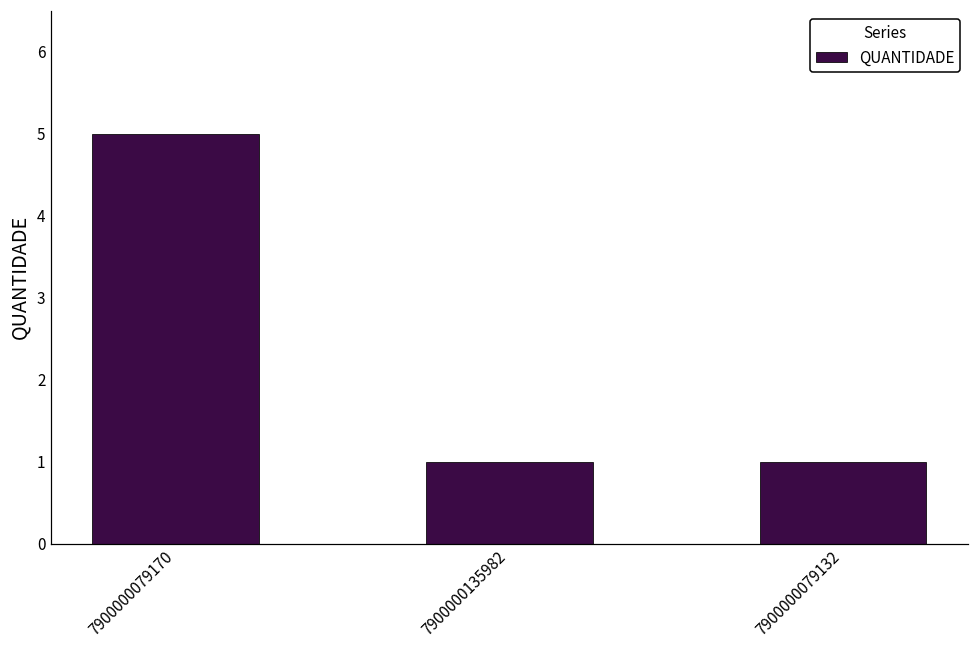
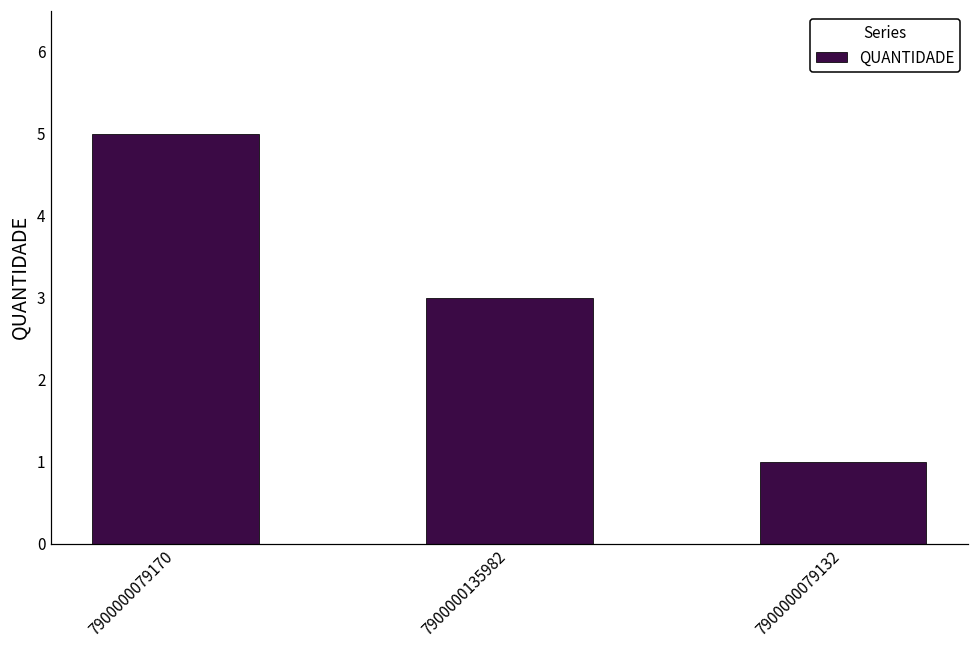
  {
    "7900000079170": 5,
-   "7900000135982": 1,
+   "7900000135982": 3,
    "7900000079132": 1
  }
